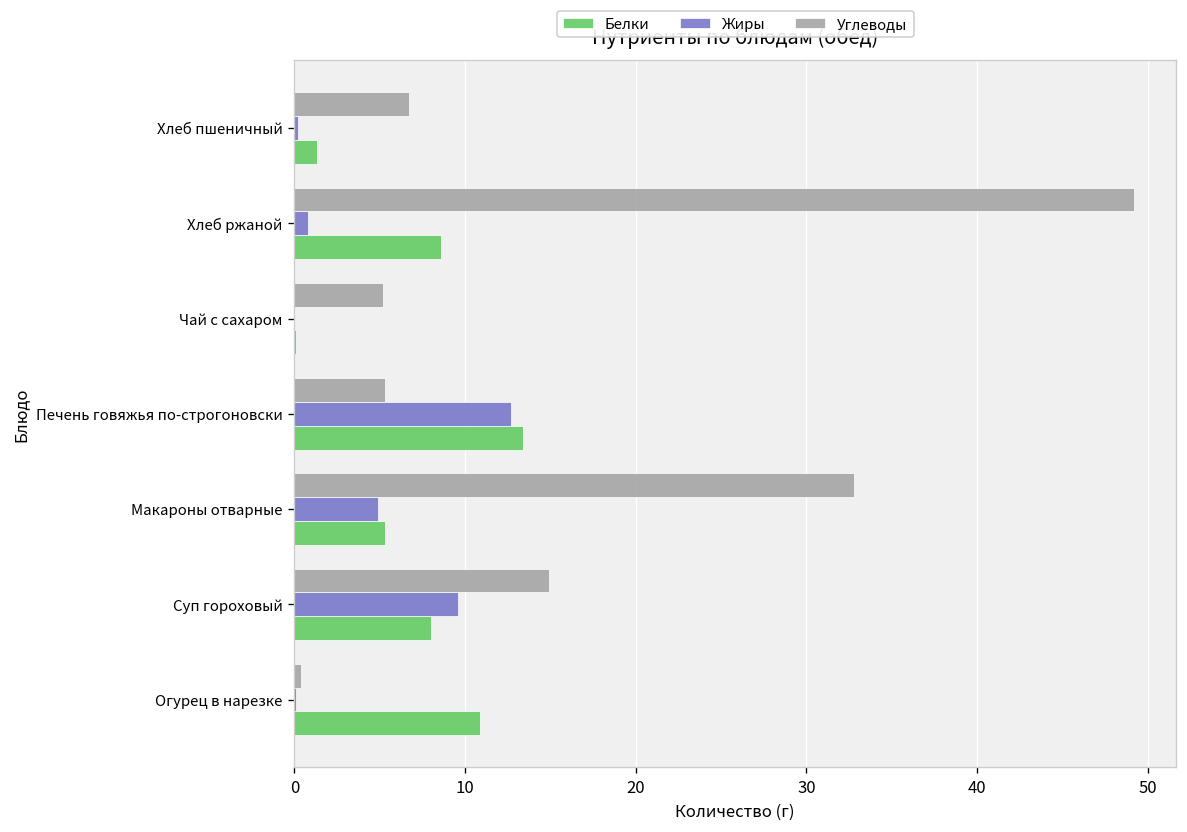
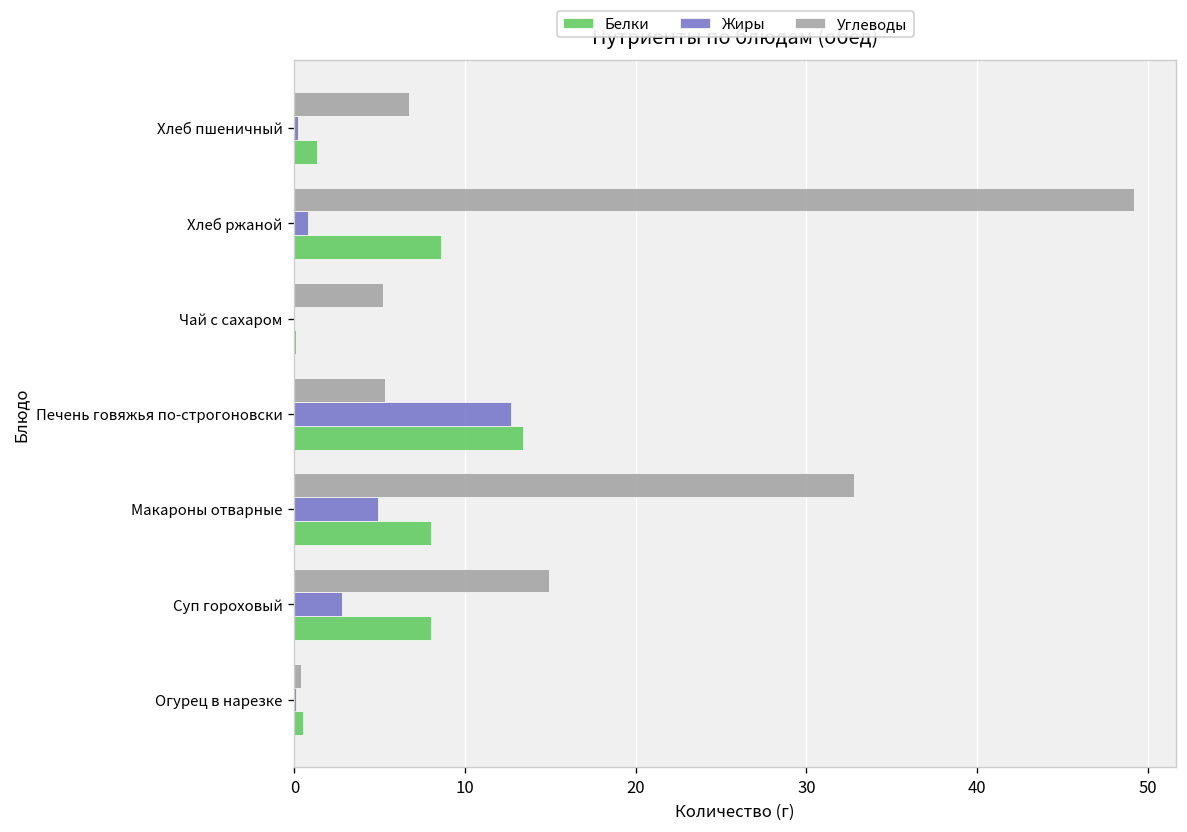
  {
    "Белки": {
      "Хлеб пшеничный": 1.3,
      "Хлеб ржаной": 8.6,
      "Печень говяжья по-строгоновски": 13.4,
-     "Макароны отварные": 5.3,
+     "Макароны отварные": 8.0,
      "Суп гороховый": 8.0,
-     "Огурец в нарезке": 10.9
+     "Огурец в нарезке": 0.5
    },
    "Жиры": {
      "Хлеб пшеничный": 0.2,
      "Хлеб ржаной": 0.8,
      "Чай с сахаром": 0.0,
      "Печень говяжья по-строгоновски": 12.7,
      "Макароны отварные": 4.9,
-     "Суп гороховый": 9.6
+     "Суп гороховый": 2.8
    },
    "Углеводы": {
      "Хлеб пшеничный": 6.7,
      "Хлеб ржаной": 49.2,
      "Чай с сахаром": 5.2,
      "Печень говяжья по-строгоновски": 5.3,
      "Макароны отварные": 32.8,
      "Суп гороховый": 14.9,
      "Огурец в нарезке": 0.4
    }
  }
